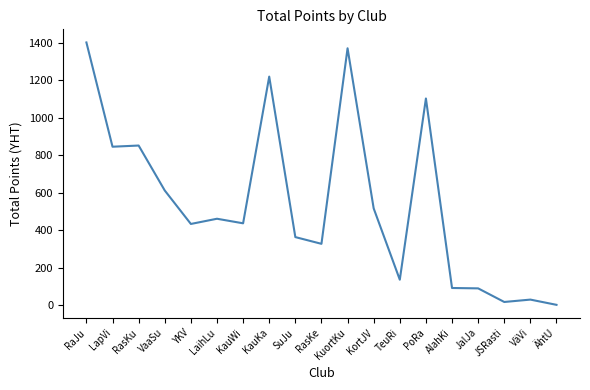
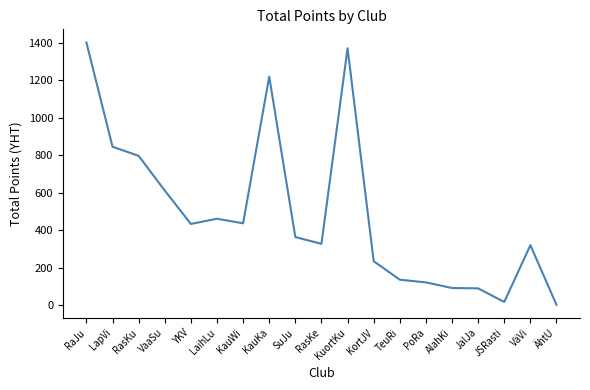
  {
    "RaJu": 1400,
    "LapVi": 850,
-   "RasKu": 850,
+   "RasKu": 800,
    "VaaSu": 610,
    "YKV": 430,
    "LaihLu": 460,
    "KauWi": 440,
    "KauKa": 1220,
    "SuJu": 360,
    "RasKe": 330,
    "KuortKu": 1370,
-   "KortJV": 520,
+   "KortJV": 230,
    "TeuRi": 140,
-   "PoRa": 1100,
+   "PoRa": 120,
    "AlahKi": 90,
    "JalJa": 90,
    "JSRasti": 20,
-   "VäVi": 30,
+   "VäVi": 320,
    "ÄhtU": 0
  }
